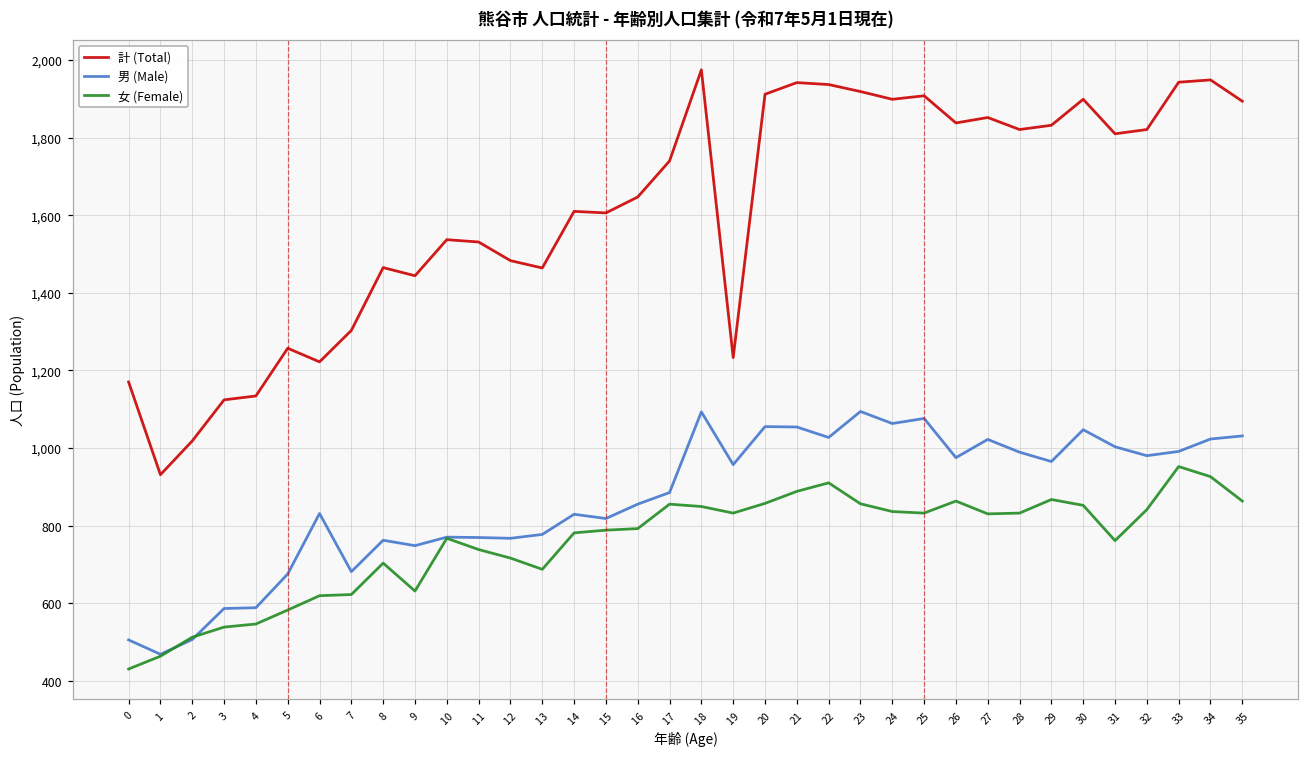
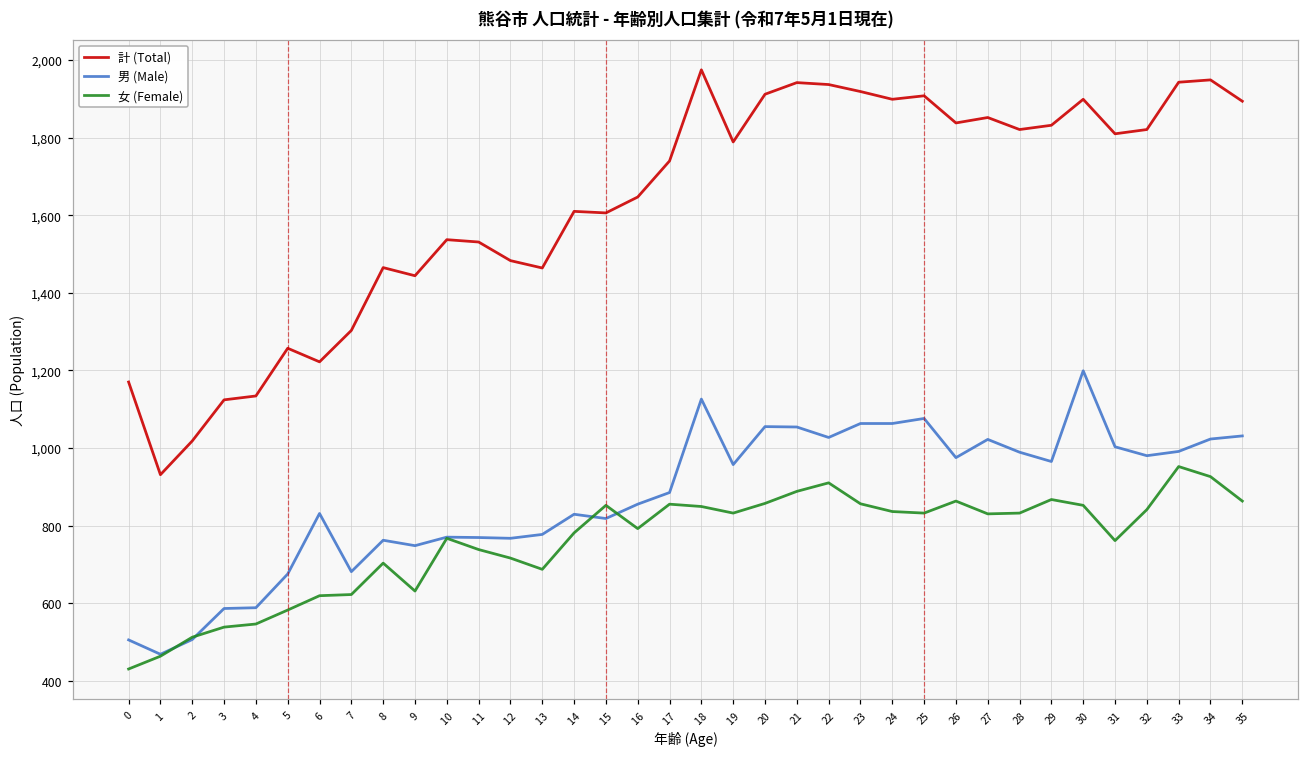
  {
    "計 (Total)": {
      "0": "1,170",
      "1": "930",
      "2": "1,020",
      "3": "1,120",
      "4": "1,130",
      "5": "1,260",
      "6": "1,220",
      "7": "1,300",
      "8": "1,470",
      "9": "1,440",
      "10": "1,540",
      "11": "1,530",
      "12": "1,480",
      "13": "1,460",
      "14": "1,610",
      "15": "1,610",
      "16": "1,650",
      "17": "1,740",
      "18": "1,980",
-     "19": "1,230",
+     "19": "1,790",
      "20": "1,910",
      "21": "1,940",
      "22": "1,940",
      "23": "1,920",
      "24": "1,900",
      "25": "1,910",
      "26": "1,840",
      "27": "1,850",
      "28": "1,820",
      "29": "1,830",
      "30": "1,900",
      "31": "1,810",
      "32": "1,820",
      "33": "1,940",
      "34": "1,950",
      "35": "1,890"
    },
    "男 (Male)": {
      "0": "510",
      "3": "590",
      "4": "590",
      "5": "680",
      "6": "830",
      "7": "680",
      "8": "760",
      "9": "750",
      "11": "770",
      "12": "770",
      "13": "780",
      "14": "830",
      "15": "820",
      "16": "860",
      "17": "890",
-     "18": "1,090",
+     "18": "1,130",
      "19": "960",
      "20": "1,060",
      "21": "1,050",
      "22": "1,030",
-     "23": "1,090",
+     "23": "1,060",
      "24": "1,060",
      "25": "1,080",
      "26": "980",
      "27": "1,020",
      "28": "990",
      "29": "970",
-     "30": "1,050",
+     "30": "1,200",
      "31": "1,000",
      "32": "980",
      "33": "990",
      "34": "1,020",
      "35": "1,030"
    },
    "女 (Female)": {
      "0": "430",
      "3": "540",
      "4": "550",
      "5": "580",
      "6": "620",
      "7": "620",
      "8": "700",
      "9": "630",
      "11": "740",
      "12": "720",
      "13": "690",
      "14": "780",
-     "15": "790",
+     "15": "850",
      "16": "790",
      "17": "860",
      "18": "850",
      "19": "830",
      "20": "860",
      "21": "890",
      "22": "910",
      "23": "860",
      "24": "840",
      "25": "830",
      "26": "860",
      "27": "830",
      "28": "830",
      "29": "870",
      "30": "850",
      "31": "760",
      "32": "840",
      "33": "950",
      "34": "930",
      "35": "860"
    }
  }
